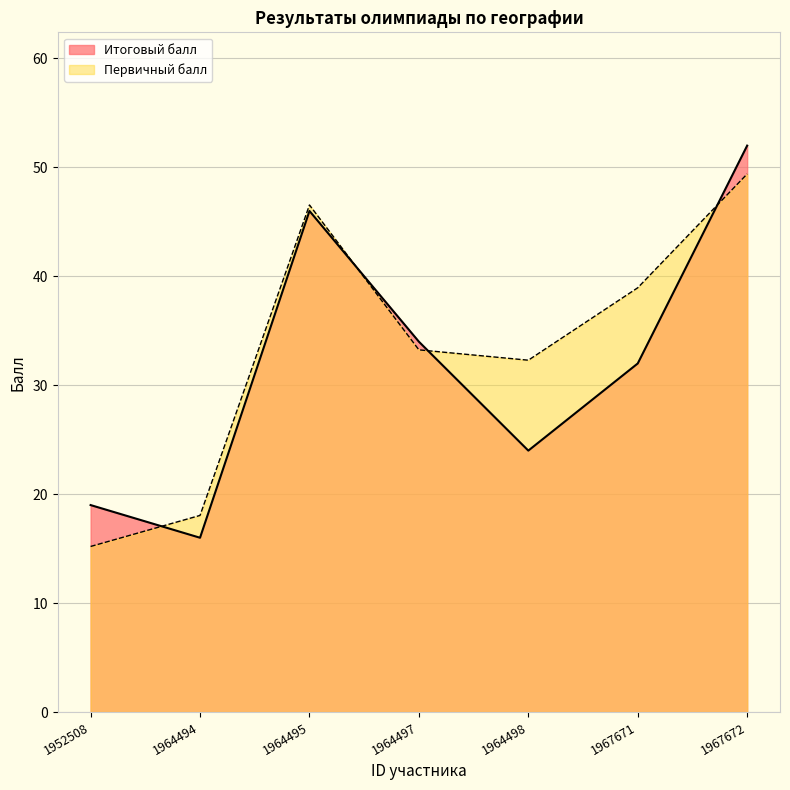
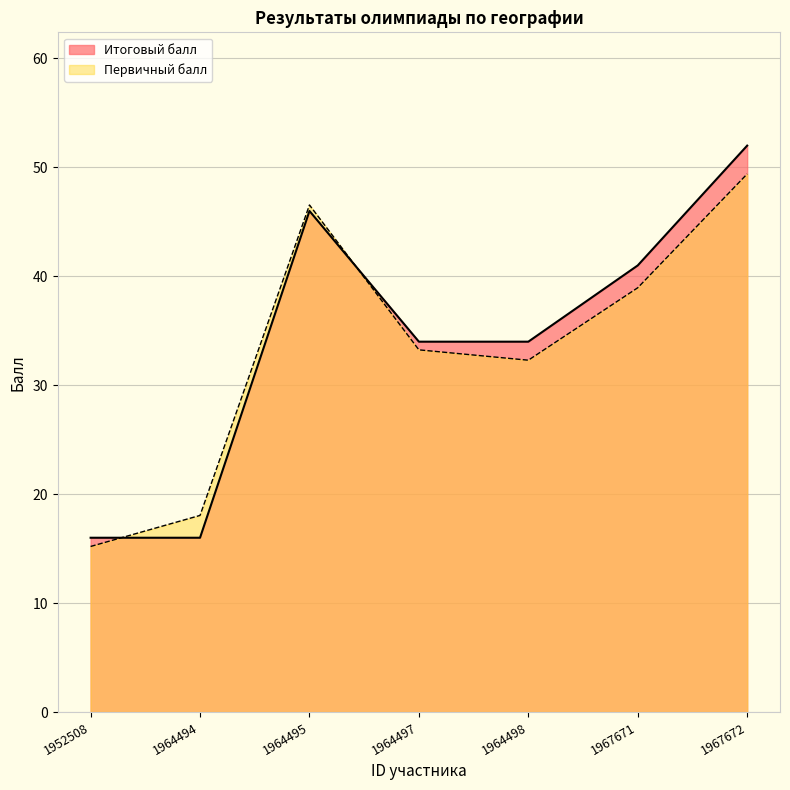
  {
    "Итоговый балл": {
-     "1952508": 19,
+     "1952508": 16,
      "1964494": 16,
      "1964495": 46,
      "1964497": 34,
-     "1964498": 24,
-     "1967671": 32,
+     "1964498": 34,
+     "1967671": 41,
      "1967672": 52
    },
    "Первичный балл": {
      "1952508": 15,
      "1964494": 18,
      "1964495": 46.6,
      "1964497": 33.3,
      "1964498": 32.3,
      "1967671": 39,
      "1967672": 49.4
    }
  }
